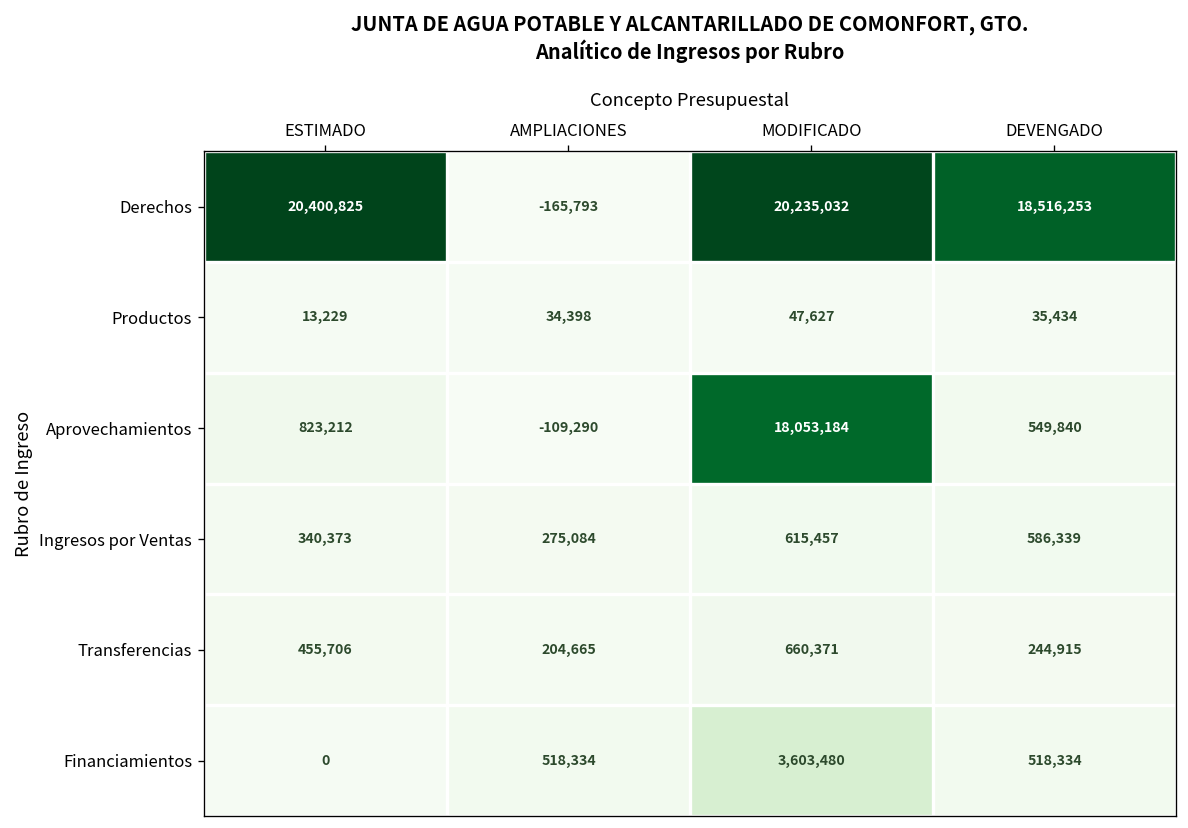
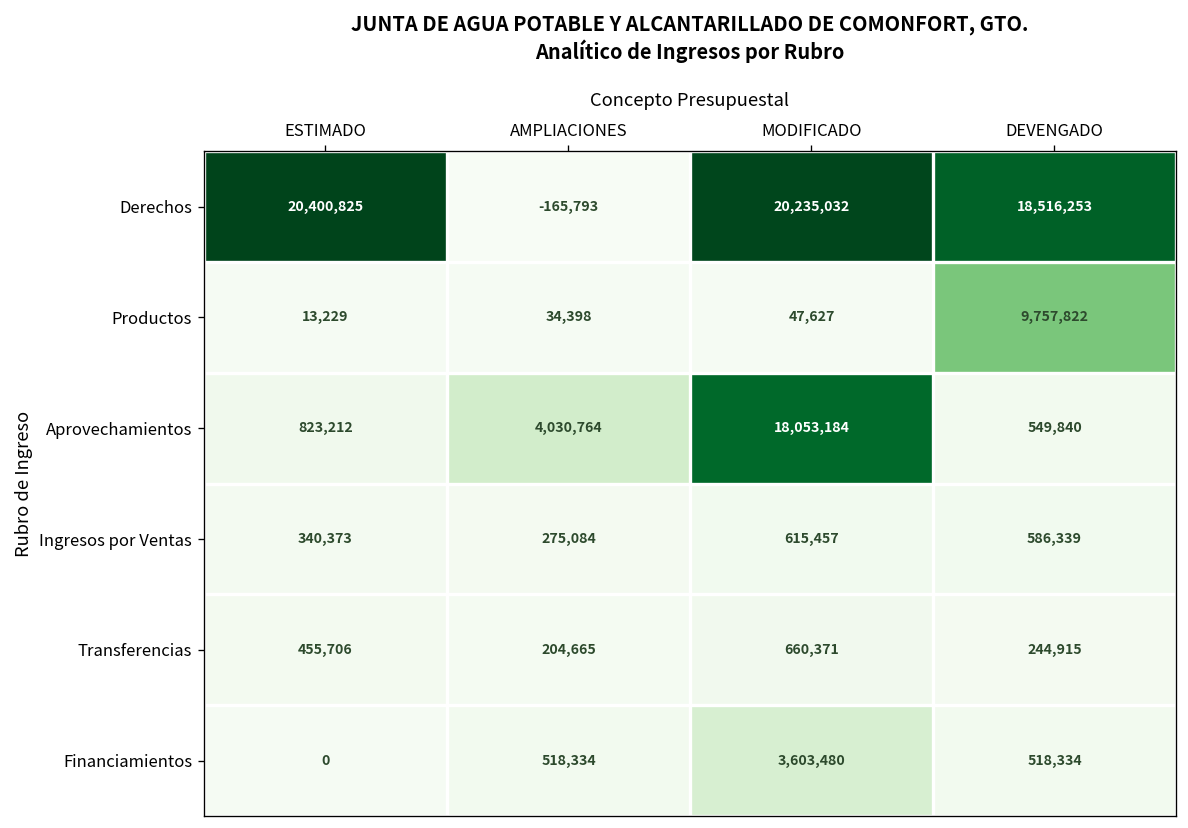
  {
    "Derechos": {
      "ESTIMADO": "20,400,825",
      "AMPLIACIONES": "-165,793",
      "MODIFICADO": "20,235,032",
      "DEVENGADO": "18,516,253"
    },
    "Productos": {
      "ESTIMADO": "13,229",
      "AMPLIACIONES": "34,398",
      "MODIFICADO": "47,627",
-     "DEVENGADO": "35,434"
+     "DEVENGADO": "9,757,822"
    },
    "Aprovechamientos": {
      "ESTIMADO": "823,212",
-     "AMPLIACIONES": "-109,290",
+     "AMPLIACIONES": "4,030,764",
      "MODIFICADO": "18,053,184",
      "DEVENGADO": "549,840"
    },
    "Ingresos por Ventas": {
      "ESTIMADO": "340,373",
      "AMPLIACIONES": "275,084",
      "MODIFICADO": "615,457",
      "DEVENGADO": "586,339"
    },
    "Transferencias": {
      "ESTIMADO": "455,706",
      "AMPLIACIONES": "204,665",
      "MODIFICADO": "660,371",
      "DEVENGADO": "244,915"
    },
    "Financiamientos": {
      "ESTIMADO": "0",
      "AMPLIACIONES": "518,334",
      "MODIFICADO": "3,603,480",
      "DEVENGADO": "518,334"
    }
  }
